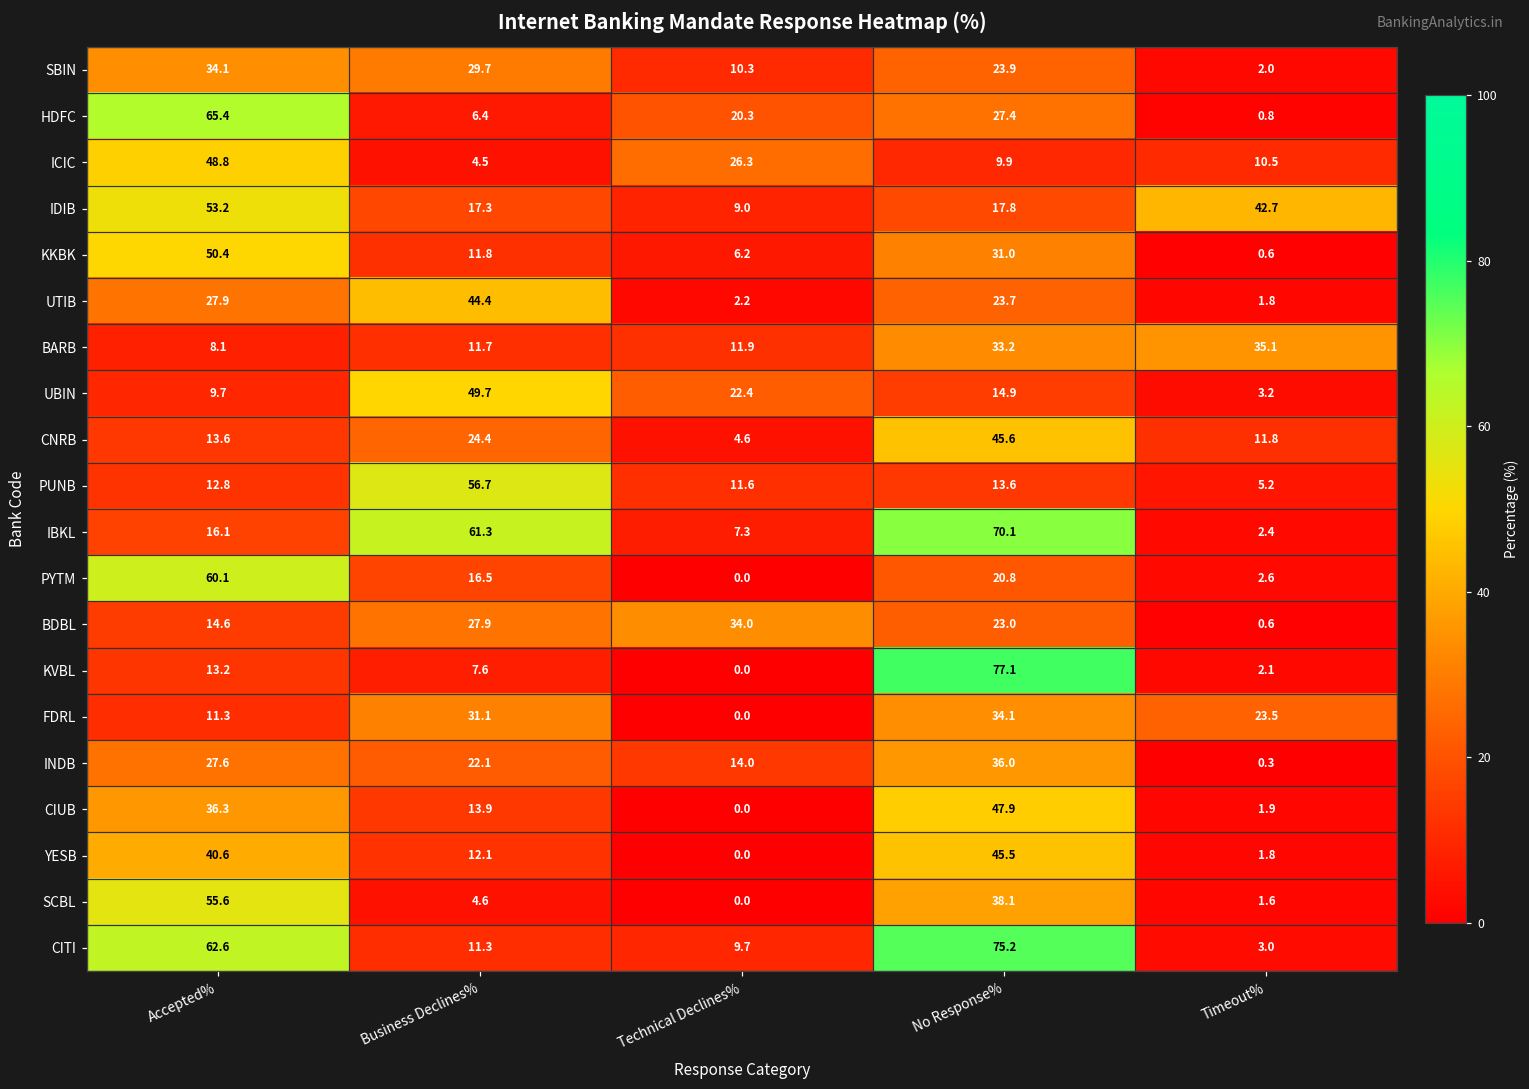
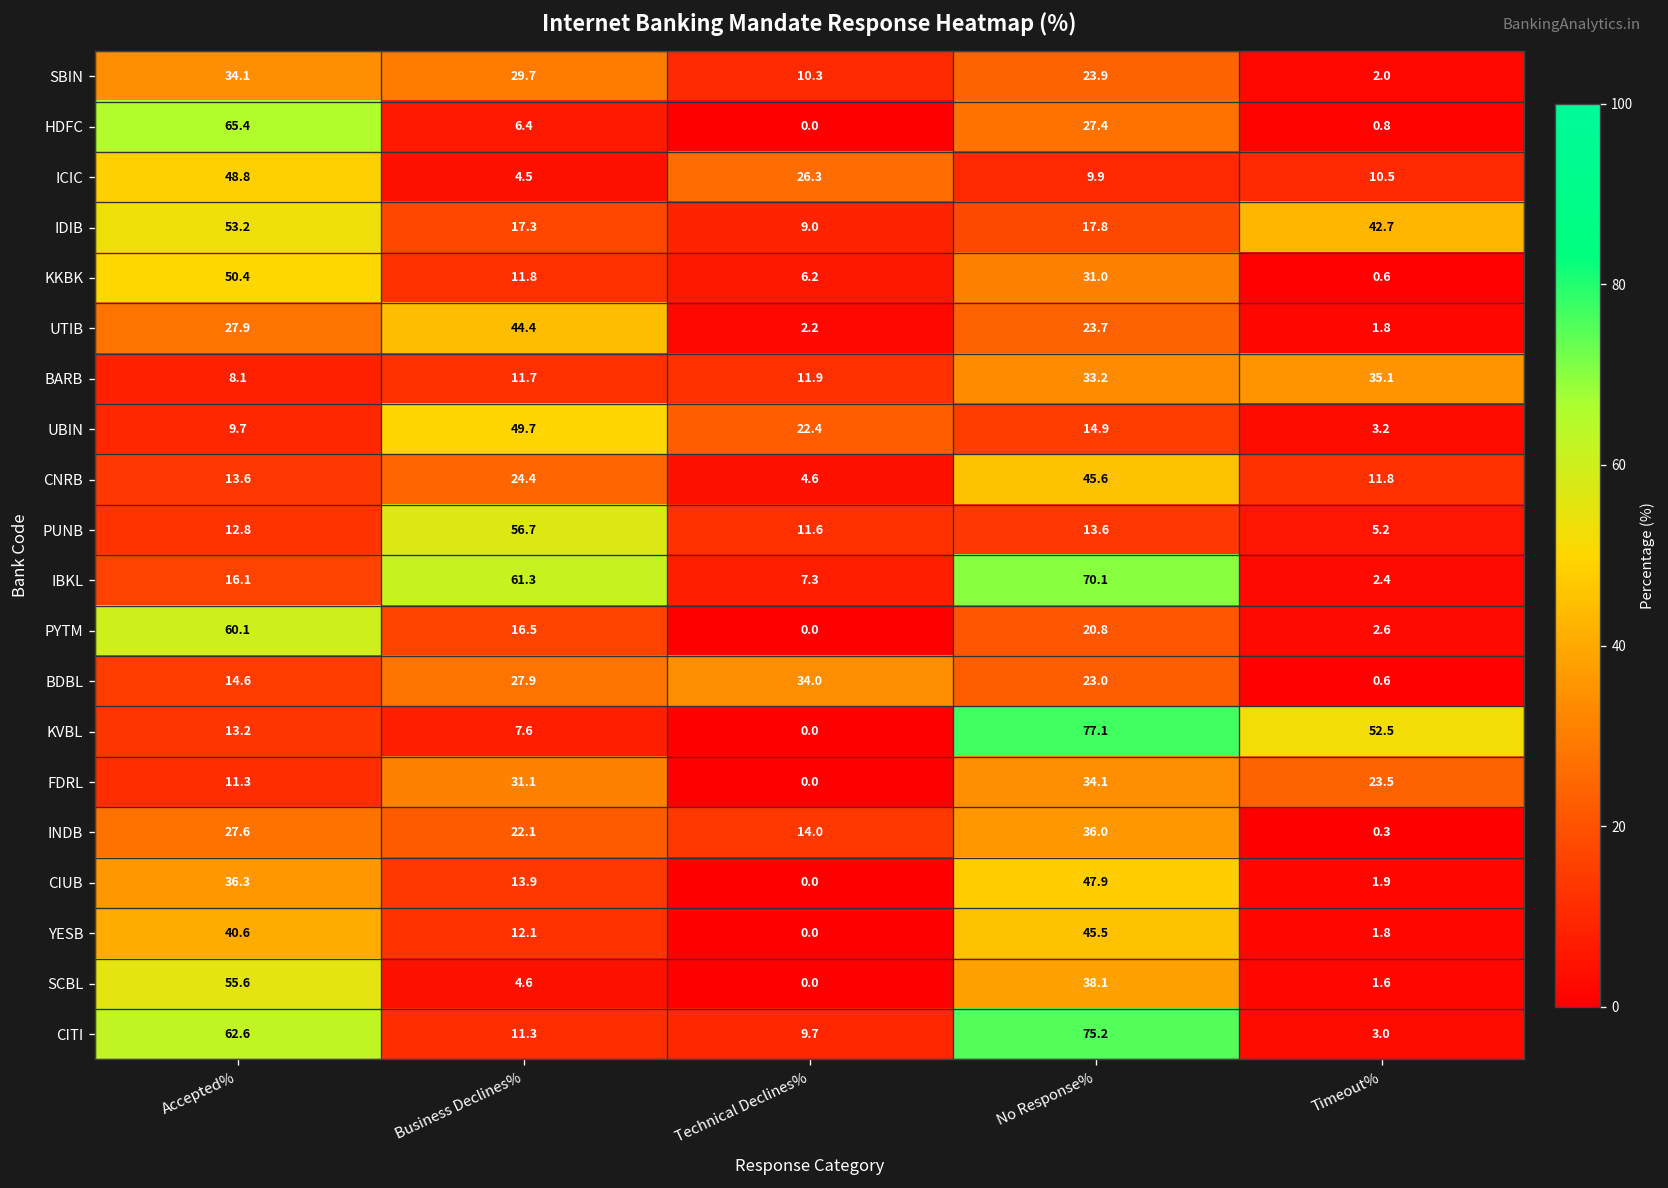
  {
    "SBIN": {
      "Accepted%": 34.1,
      "Business Declines%": 29.7,
      "Technical Declines%": 10.3,
      "No Response%": 23.9,
      "Timeout%": 2.0
    },
    "HDFC": {
      "Accepted%": 65.4,
      "Business Declines%": 6.4,
-     "Technical Declines%": 20.3,
+     "Technical Declines%": 0.0,
      "No Response%": 27.4,
      "Timeout%": 0.8
    },
    "ICIC": {
      "Accepted%": 48.8,
      "Business Declines%": 4.5,
      "Technical Declines%": 26.3,
      "No Response%": 9.9,
      "Timeout%": 10.5
    },
    "IDIB": {
      "Accepted%": 53.2,
      "Business Declines%": 17.3,
      "Technical Declines%": 9.0,
      "No Response%": 17.8,
      "Timeout%": 42.7
    },
    "KKBK": {
      "Accepted%": 50.4,
      "Business Declines%": 11.8,
      "Technical Declines%": 6.2,
      "No Response%": 31.0,
      "Timeout%": 0.6
    },
    "UTIB": {
      "Accepted%": 27.9,
      "Business Declines%": 44.4,
      "Technical Declines%": 2.2,
      "No Response%": 23.7,
      "Timeout%": 1.8
    },
    "BARB": {
      "Accepted%": 8.1,
      "Business Declines%": 11.7,
      "Technical Declines%": 11.9,
      "No Response%": 33.2,
      "Timeout%": 35.1
    },
    "UBIN": {
      "Accepted%": 9.7,
      "Business Declines%": 49.7,
      "Technical Declines%": 22.4,
      "No Response%": 14.9,
      "Timeout%": 3.2
    },
    "CNRB": {
      "Accepted%": 13.6,
      "Business Declines%": 24.4,
      "Technical Declines%": 4.6,
      "No Response%": 45.6,
      "Timeout%": 11.8
    },
    "PUNB": {
      "Accepted%": 12.8,
      "Business Declines%": 56.7,
      "Technical Declines%": 11.6,
      "No Response%": 13.6,
      "Timeout%": 5.2
    },
    "IBKL": {
      "Accepted%": 16.1,
      "Business Declines%": 61.3,
      "Technical Declines%": 7.3,
      "No Response%": 70.1,
      "Timeout%": 2.4
    },
    "PYTM": {
      "Accepted%": 60.1,
      "Business Declines%": 16.5,
      "Technical Declines%": 0.0,
      "No Response%": 20.8,
      "Timeout%": 2.6
    },
    "BDBL": {
      "Accepted%": 14.6,
      "Business Declines%": 27.9,
      "Technical Declines%": 34.0,
      "No Response%": 23.0,
      "Timeout%": 0.6
    },
    "KVBL": {
      "Accepted%": 13.2,
      "Business Declines%": 7.6,
      "Technical Declines%": 0.0,
      "No Response%": 77.1,
-     "Timeout%": 2.1
+     "Timeout%": 52.5
    },
    "FDRL": {
      "Accepted%": 11.3,
      "Business Declines%": 31.1,
      "Technical Declines%": 0.0,
      "No Response%": 34.1,
      "Timeout%": 23.5
    },
    "INDB": {
      "Accepted%": 27.6,
      "Business Declines%": 22.1,
      "Technical Declines%": 14.0,
      "No Response%": 36.0,
      "Timeout%": 0.3
    },
    "CIUB": {
      "Accepted%": 36.3,
      "Business Declines%": 13.9,
      "Technical Declines%": 0.0,
      "No Response%": 47.9,
      "Timeout%": 1.9
    },
    "YESB": {
      "Accepted%": 40.6,
      "Business Declines%": 12.1,
      "Technical Declines%": 0.0,
      "No Response%": 45.5,
      "Timeout%": 1.8
    },
    "SCBL": {
      "Accepted%": 55.6,
      "Business Declines%": 4.6,
      "Technical Declines%": 0.0,
      "No Response%": 38.1,
      "Timeout%": 1.6
    },
    "CITI": {
      "Accepted%": 62.6,
      "Business Declines%": 11.3,
      "Technical Declines%": 9.7,
      "No Response%": 75.2,
      "Timeout%": 3.0
    }
  }
